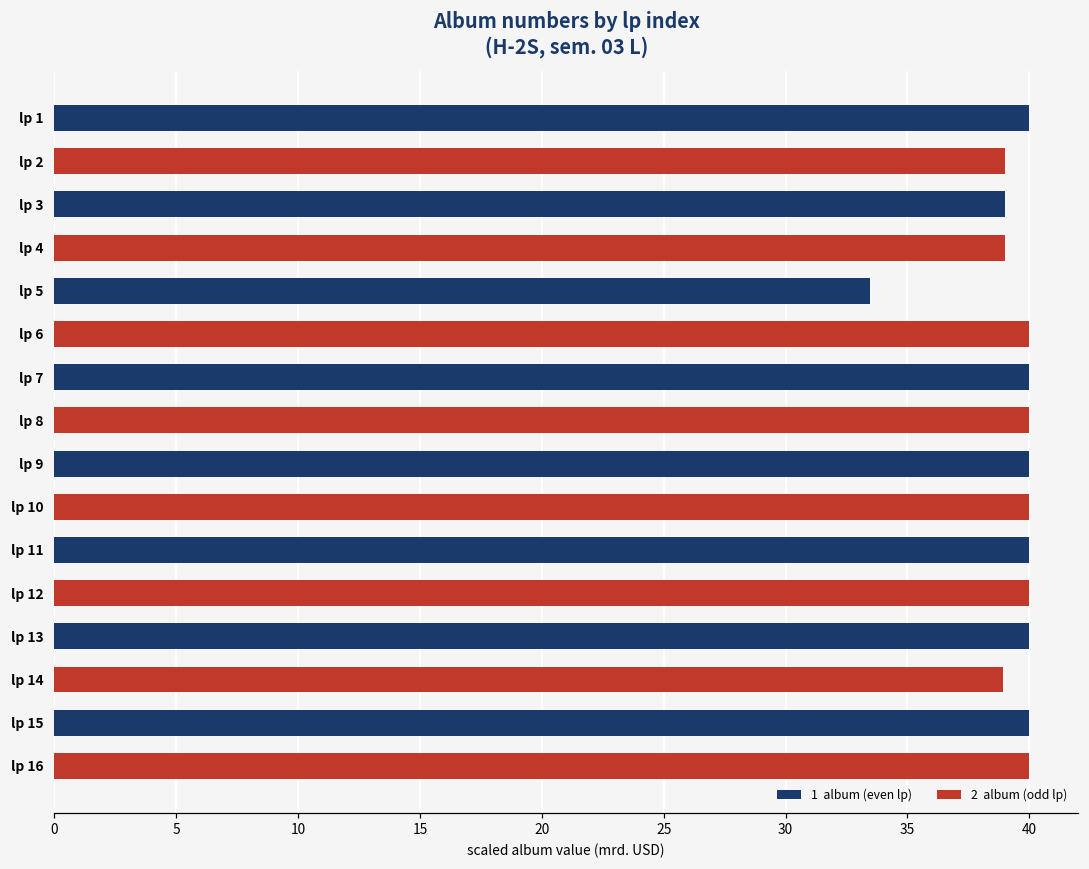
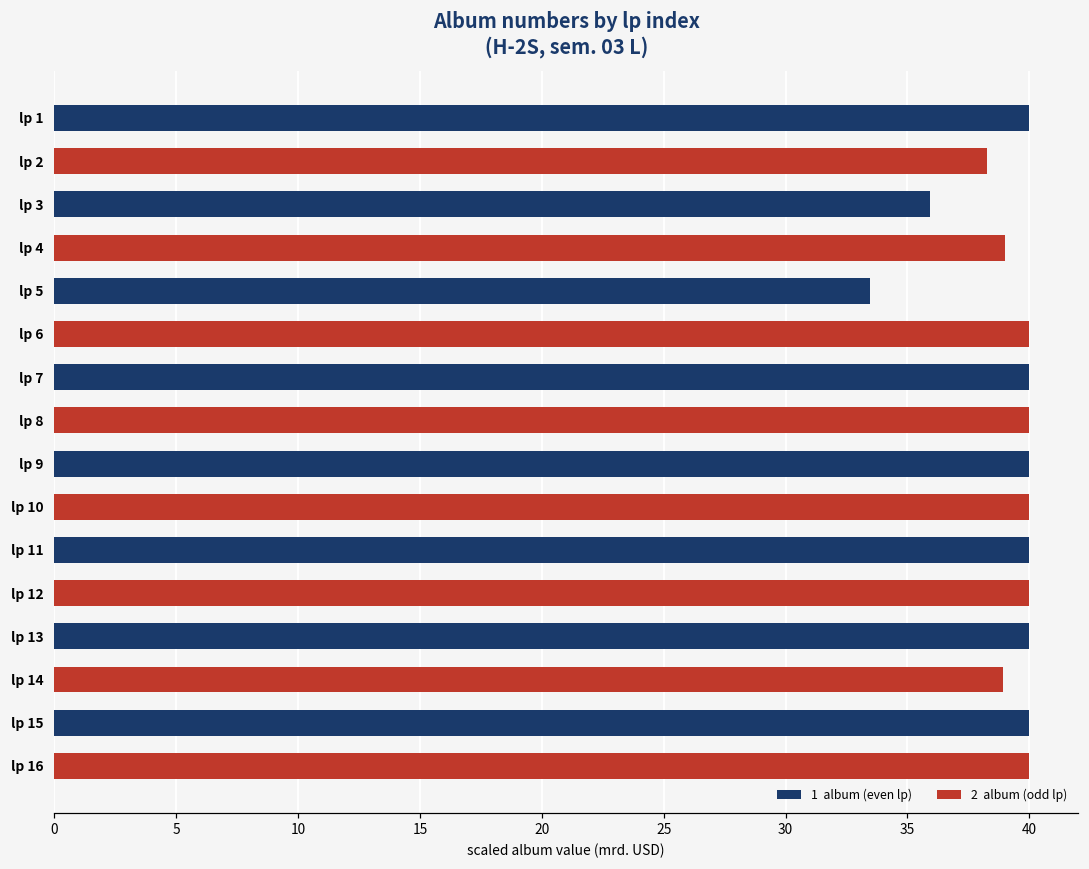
  {
    "lp 1": 40.0,
-   "lp 2": 39.0,
-   "lp 3": 39.0,
+   "lp 2": 38.3,
+   "lp 3": 35.9,
    "lp 4": 39.0,
    "lp 5": 33.5,
    "lp 6": 40.0,
    "lp 7": 40.0,
    "lp 8": 40.0,
    "lp 9": 40.0,
    "lp 10": 40.0,
    "lp 11": 40.0,
    "lp 12": 40.0,
    "lp 13": 40.0,
    "lp 14": 38.9,
    "lp 15": 40.0,
    "lp 16": 40.0
  }
